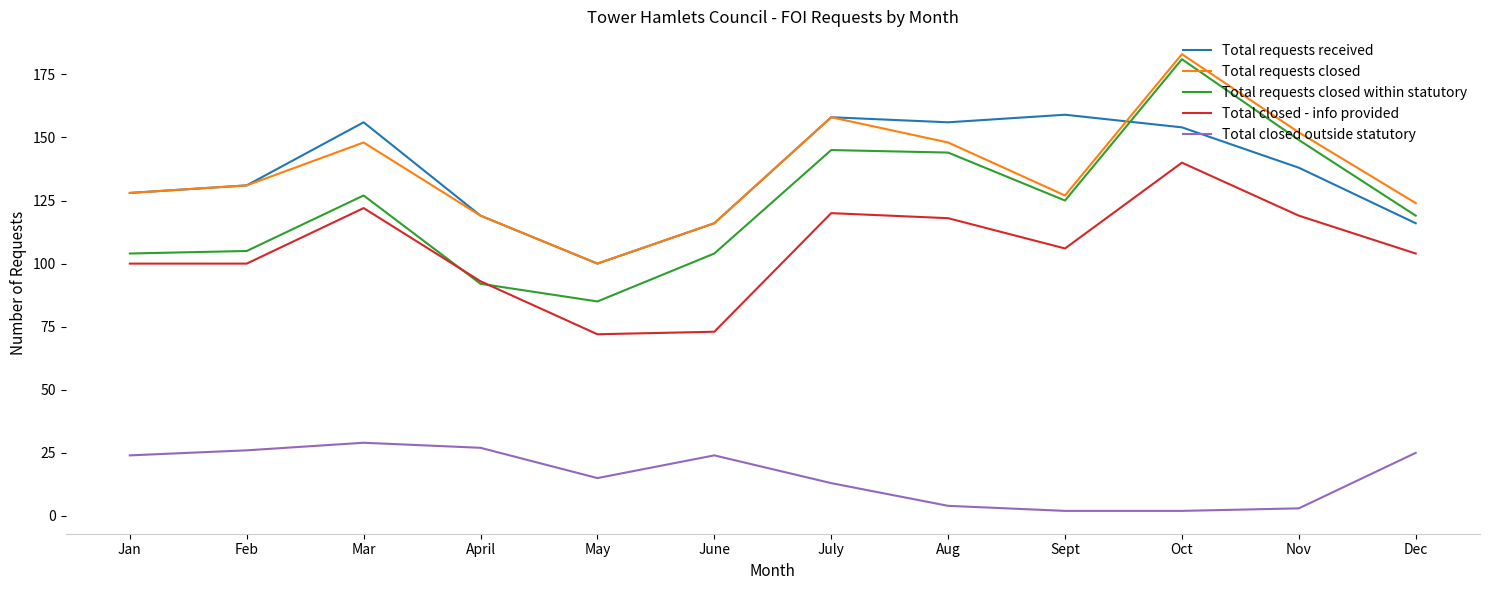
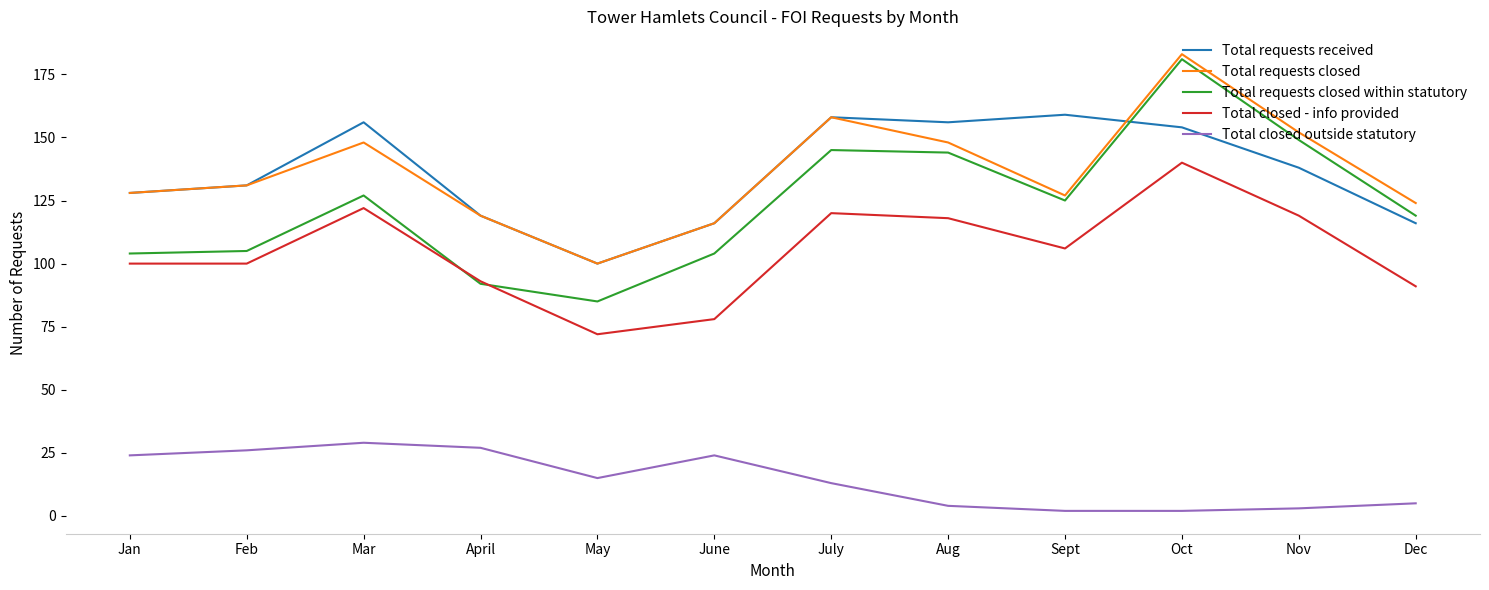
  {
    "Total requests received": {
      "Mar": 156,
      "Aug": 156,
      "Sept": 159,
      "Oct": 154,
      "Nov": 138,
      "Dec": 116
    },
    "Total requests closed": {
      "Mar": 148,
      "Aug": 148,
      "Sept": 127,
      "Oct": 183,
      "Nov": 152,
      "Dec": 124
    },
    "Total requests closed within statutory": {
      "Jan": 104,
      "Feb": 105,
      "Mar": 127,
      "May": 85,
      "June": 104,
      "July": 145,
      "Aug": 144,
      "Sept": 125,
      "Oct": 181,
      "Nov": 149,
      "Dec": 119
    },
    "Total closed - info provided": {
      "Jan": 100,
      "Feb": 100,
      "Mar": 122,
      "May": 72,
-     "June": 73,
+     "June": 78,
      "July": 120,
      "Aug": 118,
      "Sept": 106,
      "Oct": 140,
      "Nov": 119,
-     "Dec": 104
+     "Dec": 91
    },
    "Total closed outside statutory": {
      "Jan": 24,
      "Feb": 26,
      "Mar": 29,
      "April": 27,
      "May": 15,
      "June": 24,
      "July": 13,
      "Aug": 4,
      "Sept": 2,
      "Oct": 2,
      "Nov": 3,
-     "Dec": 25
+     "Dec": 5
    }
  }
